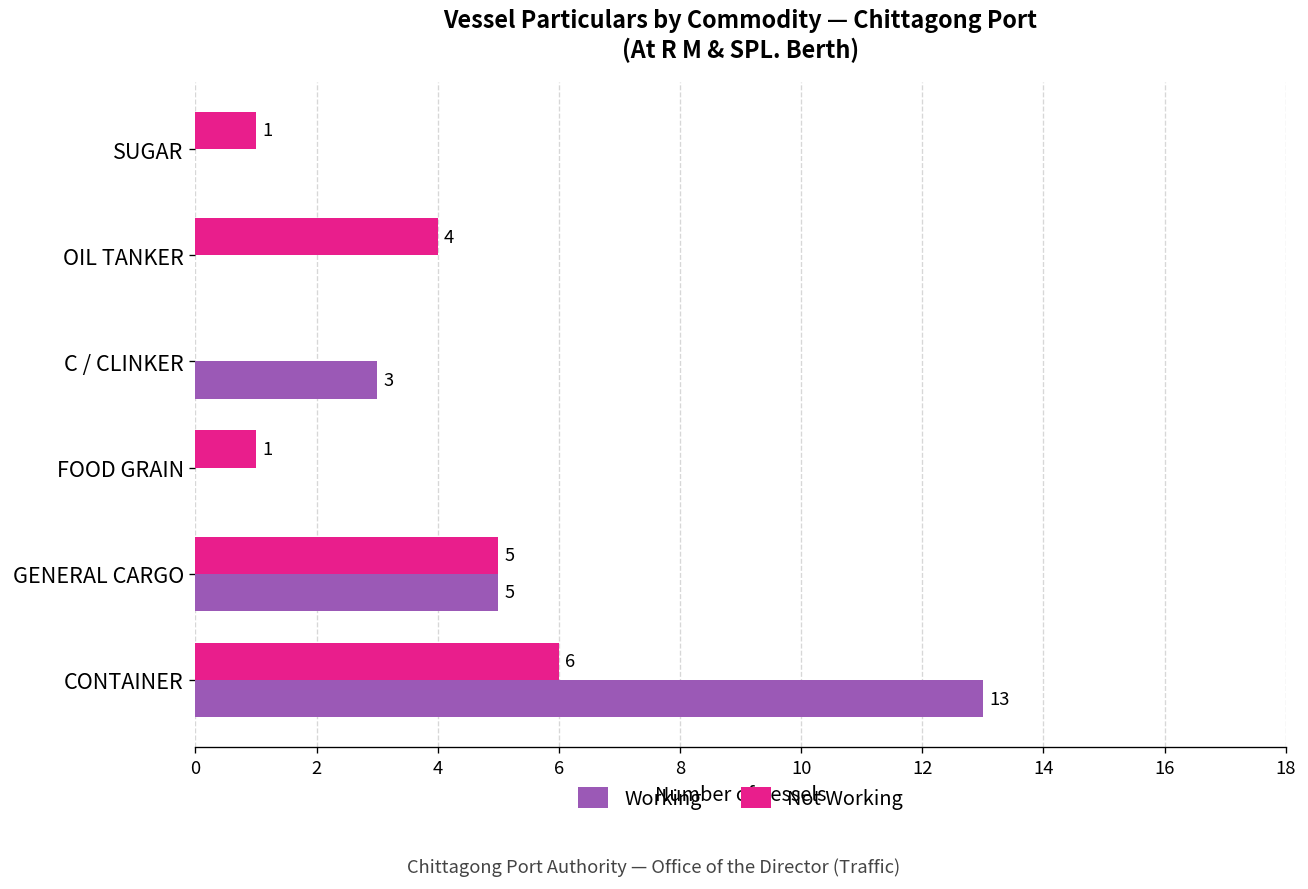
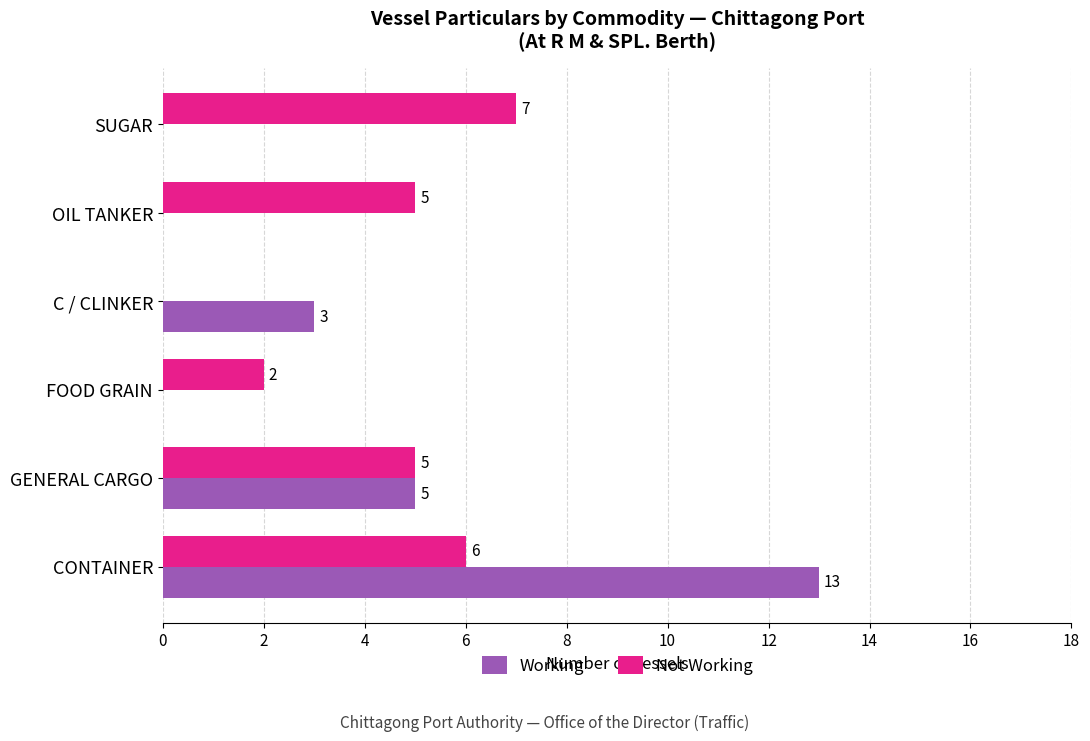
  {
    "Working": {
      "C / CLINKER": 3,
      "GENERAL CARGO": 5,
      "CONTAINER": 13
    },
    "Not Working": {
-     "SUGAR": 1,
-     "OIL TANKER": 4,
-     "FOOD GRAIN": 1,
+     "SUGAR": 7,
+     "OIL TANKER": 5,
+     "FOOD GRAIN": 2,
      "GENERAL CARGO": 5,
      "CONTAINER": 6
    }
  }
